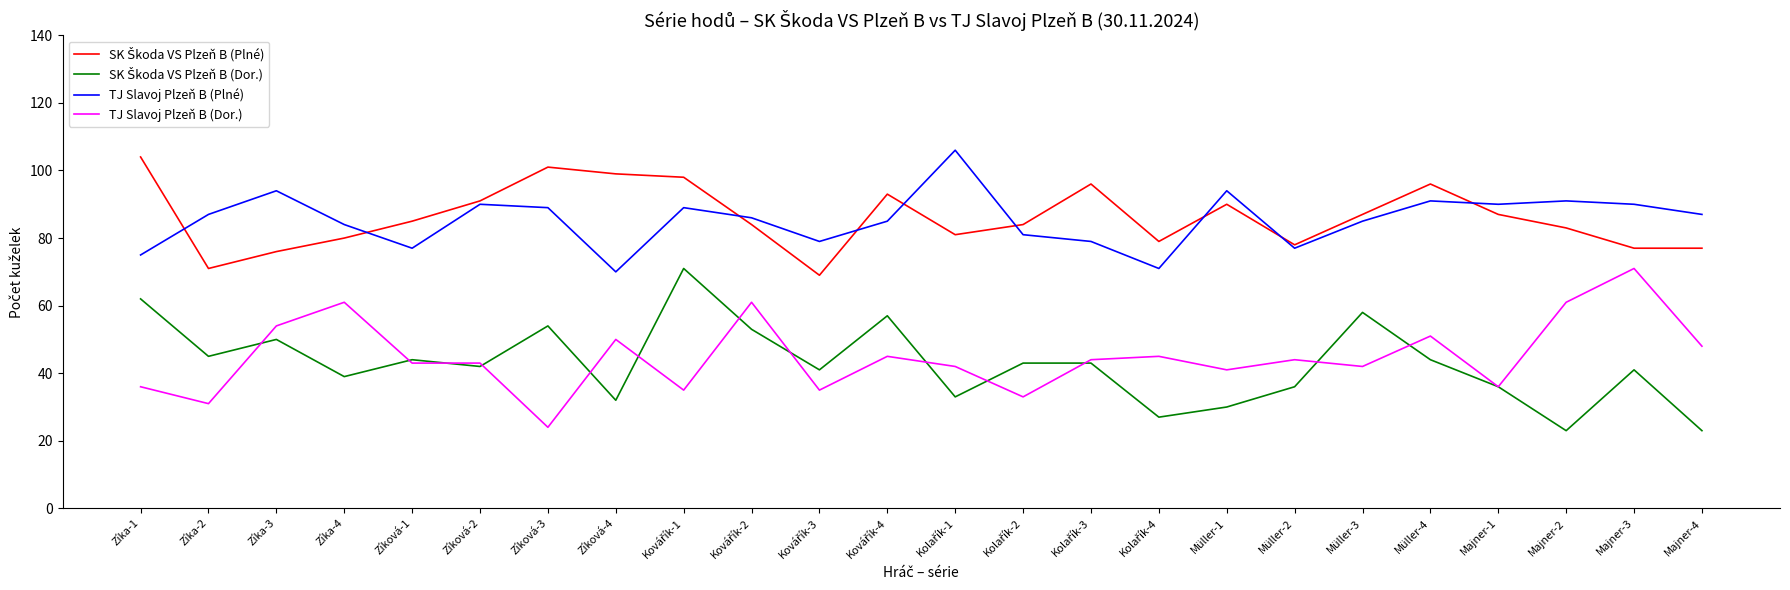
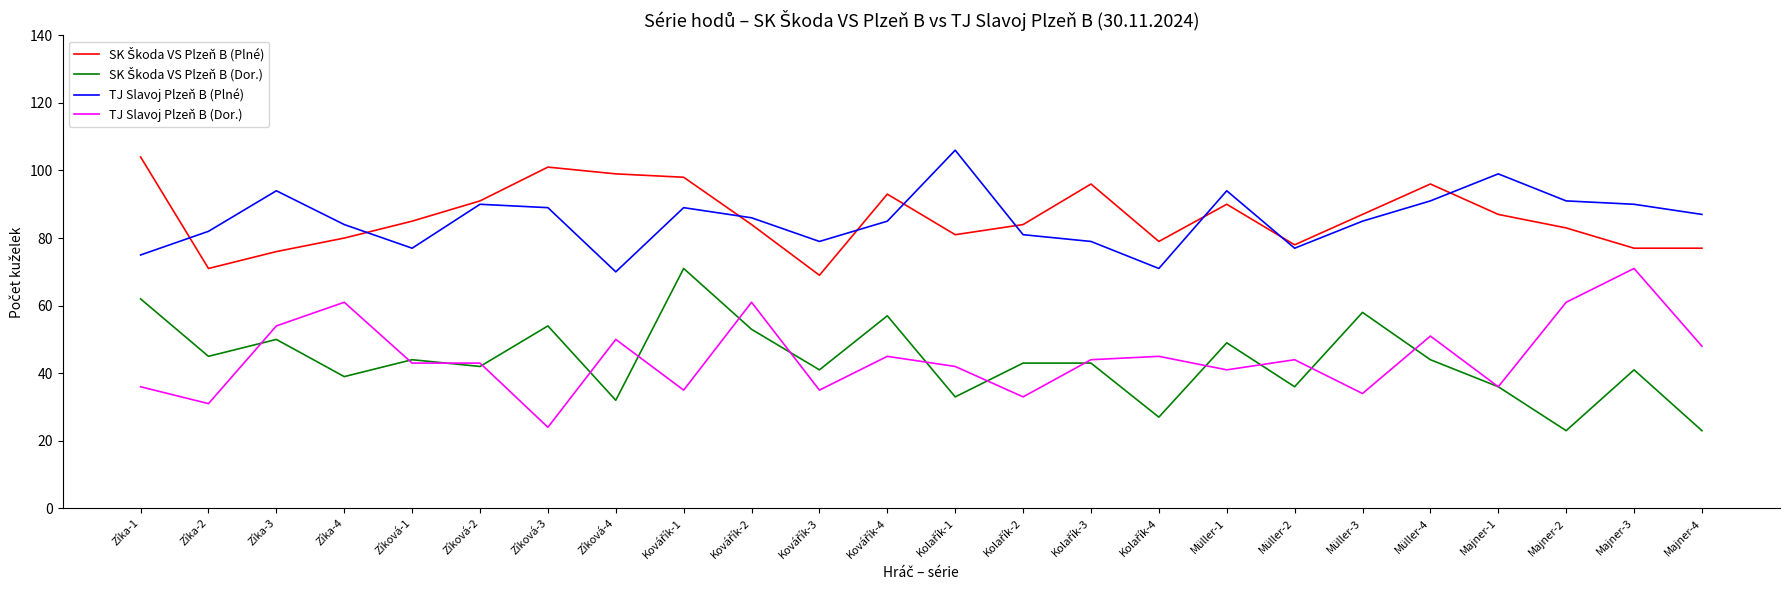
  {
    "SK Škoda VS Plzeň B (Plné)": {
      "Zíka-1": 104,
      "Zíka-2": 71,
      "Zíka-3": 76,
      "Zíka-4": 80,
      "Zíková-1": 85,
      "Zíková-2": 91,
      "Zíková-3": 101,
      "Zíková-4": 99,
      "Kovářík-1": 98,
      "Kovářík-2": 84,
      "Kovářík-3": 69,
      "Kovářík-4": 93,
      "Kolařík-1": 81,
      "Kolařík-2": 84,
      "Kolařík-3": 96,
      "Kolařík-4": 79,
      "Müller-1": 90,
      "Müller-2": 78,
      "Müller-3": 87,
      "Müller-4": 96,
      "Majner-1": 87,
      "Majner-2": 83,
      "Majner-3": 77,
      "Majner-4": 77
    },
    "SK Škoda VS Plzeň B (Dor.)": {
      "Zíka-1": 62,
      "Zíka-2": 45,
      "Zíka-3": 50,
      "Zíka-4": 39,
      "Zíková-1": 44,
      "Zíková-2": 42,
      "Zíková-3": 54,
      "Zíková-4": 32,
      "Kovářík-1": 71,
      "Kovářík-2": 53,
      "Kovářík-3": 41,
      "Kovářík-4": 57,
      "Kolařík-1": 33,
      "Kolařík-2": 43,
      "Kolařík-3": 43,
      "Kolařík-4": 27,
-     "Müller-1": 30,
+     "Müller-1": 49,
      "Müller-2": 36,
      "Müller-3": 58,
      "Müller-4": 44,
      "Majner-2": 23,
      "Majner-3": 41,
      "Majner-4": 23
    },
    "TJ Slavoj Plzeň B (Plné)": {
      "Zíka-1": 75,
-     "Zíka-2": 87,
+     "Zíka-2": 82,
      "Zíka-3": 94,
      "Zíka-4": 84,
      "Zíková-1": 77,
      "Zíková-2": 90,
      "Zíková-3": 89,
      "Zíková-4": 70,
      "Kovářík-1": 89,
      "Kovářík-2": 86,
      "Kovářík-3": 79,
      "Kovářík-4": 85,
      "Kolařík-1": 106,
      "Kolařík-2": 81,
      "Kolařík-3": 79,
      "Kolařík-4": 71,
      "Müller-1": 94,
      "Müller-2": 77,
      "Müller-3": 85,
      "Müller-4": 91,
-     "Majner-1": 90,
+     "Majner-1": 99,
      "Majner-2": 91,
      "Majner-3": 90,
      "Majner-4": 87
    },
    "TJ Slavoj Plzeň B (Dor.)": {
      "Zíka-1": 36,
      "Zíka-2": 31,
      "Zíka-3": 54,
      "Zíka-4": 61,
      "Zíková-1": 43,
      "Zíková-2": 43,
      "Zíková-3": 24,
      "Zíková-4": 50,
      "Kovářík-1": 35,
      "Kovářík-2": 61,
      "Kovářík-3": 35,
      "Kovářík-4": 45,
      "Kolařík-1": 42,
      "Kolařík-2": 33,
      "Kolařík-3": 44,
      "Kolařík-4": 45,
      "Müller-1": 41,
      "Müller-2": 44,
-     "Müller-3": 42,
+     "Müller-3": 34,
      "Müller-4": 51,
      "Majner-2": 61,
      "Majner-3": 71,
      "Majner-4": 48
    }
  }
